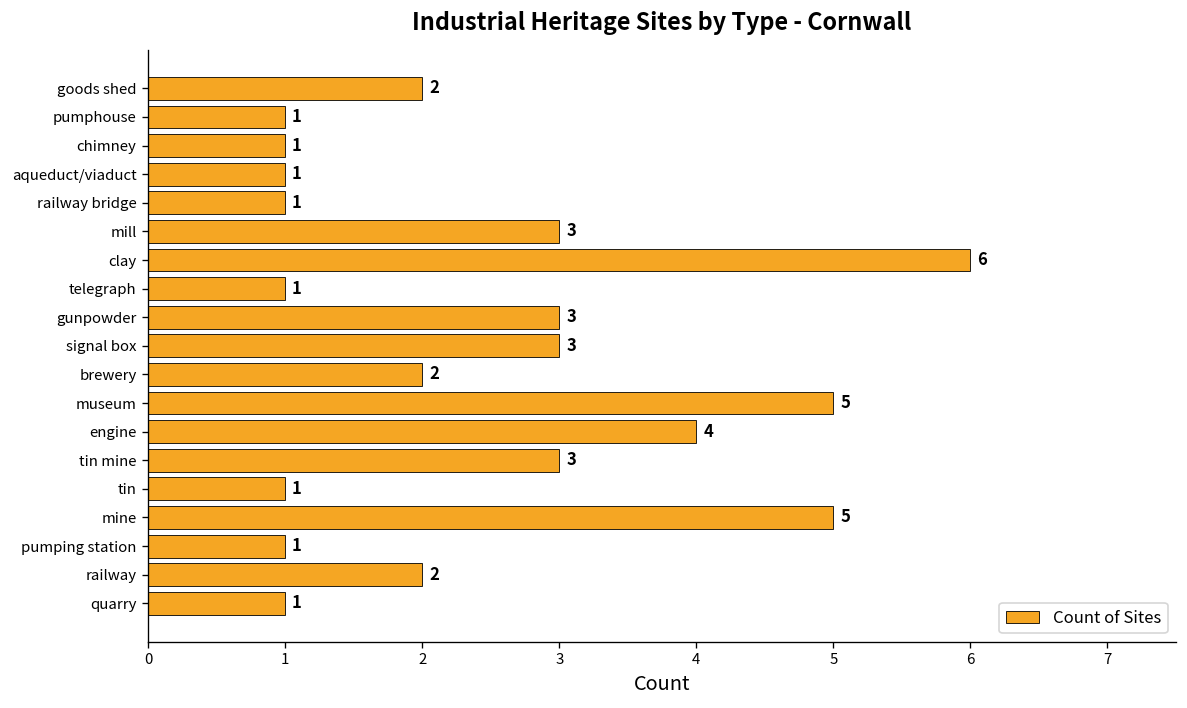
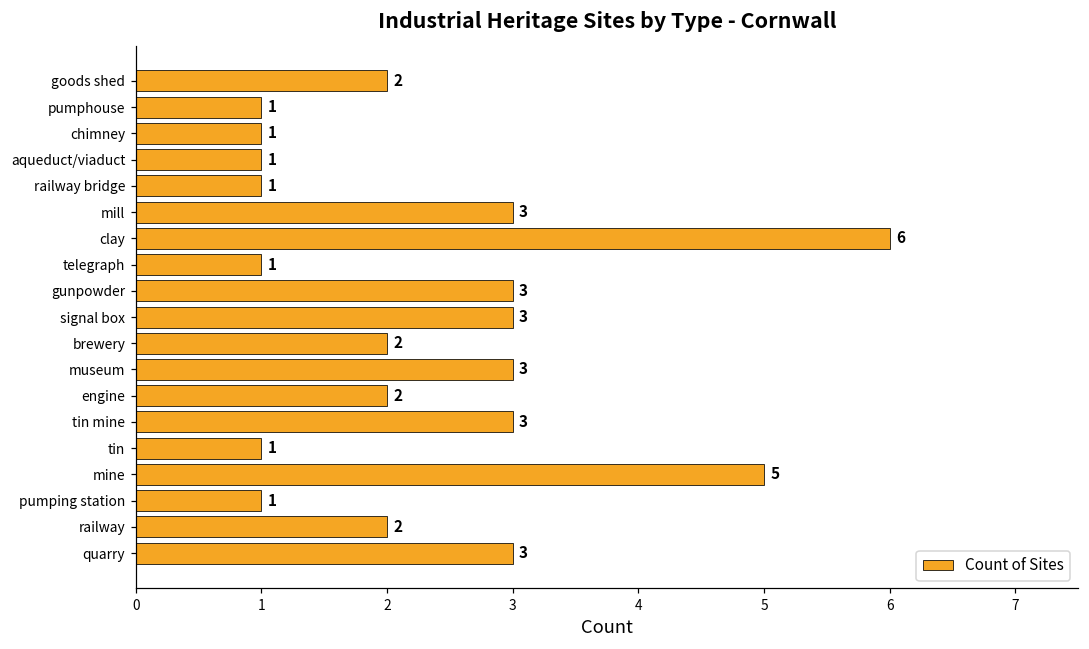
  {
    "goods shed": 2,
    "pumphouse": 1,
    "chimney": 1,
    "aqueduct/viaduct": 1,
    "railway bridge": 1,
    "mill": 3,
    "clay": 6,
    "telegraph": 1,
    "gunpowder": 3,
    "signal box": 3,
    "brewery": 2,
-   "museum": 5,
-   "engine": 4,
+   "museum": 3,
+   "engine": 2,
    "tin mine": 3,
    "tin": 1,
    "mine": 5,
    "pumping station": 1,
    "railway": 2,
-   "quarry": 1
+   "quarry": 3
  }
